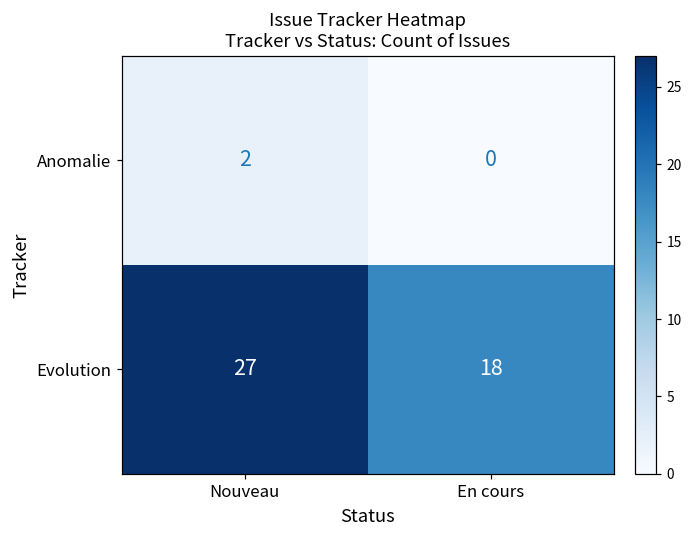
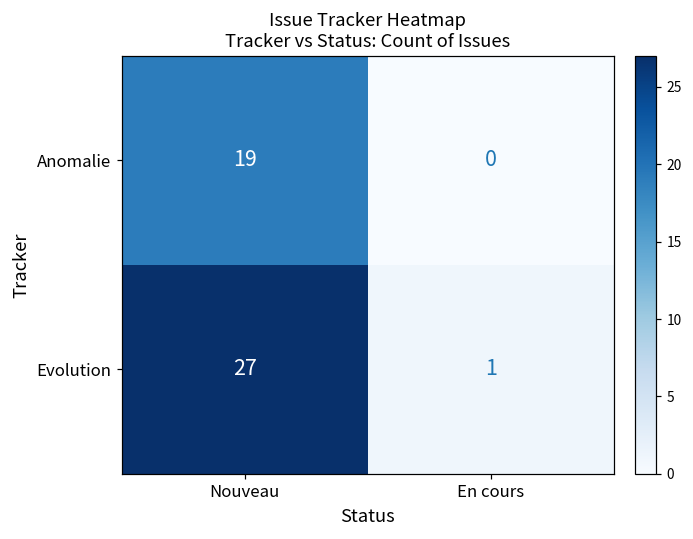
  {
    "Anomalie": {
-     "Nouveau": 2,
+     "Nouveau": 19,
      "En cours": 0
    },
    "Evolution": {
      "Nouveau": 27,
-     "En cours": 18
+     "En cours": 1
    }
  }
